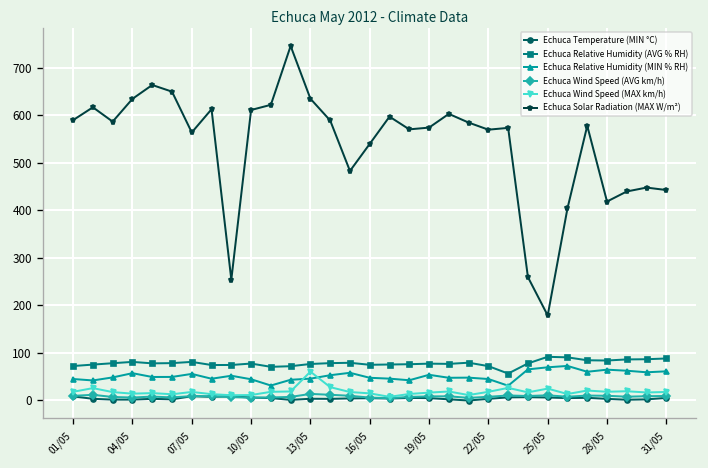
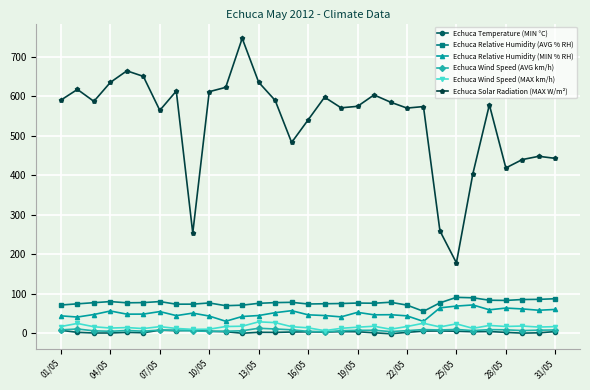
  {
    "Echuca Wind Speed (MAX km/h)": {
      "01/05": 20,
      "04/05": 10,
      "07/05": 20,
-     "13/05": 60,
+     "13/05": 30,
      "16/05": 10,
      "19/05": 20,
      "22/05": 20,
      "25/05": 20,
      "28/05": 20,
      "31/05": 20
    }
  }
